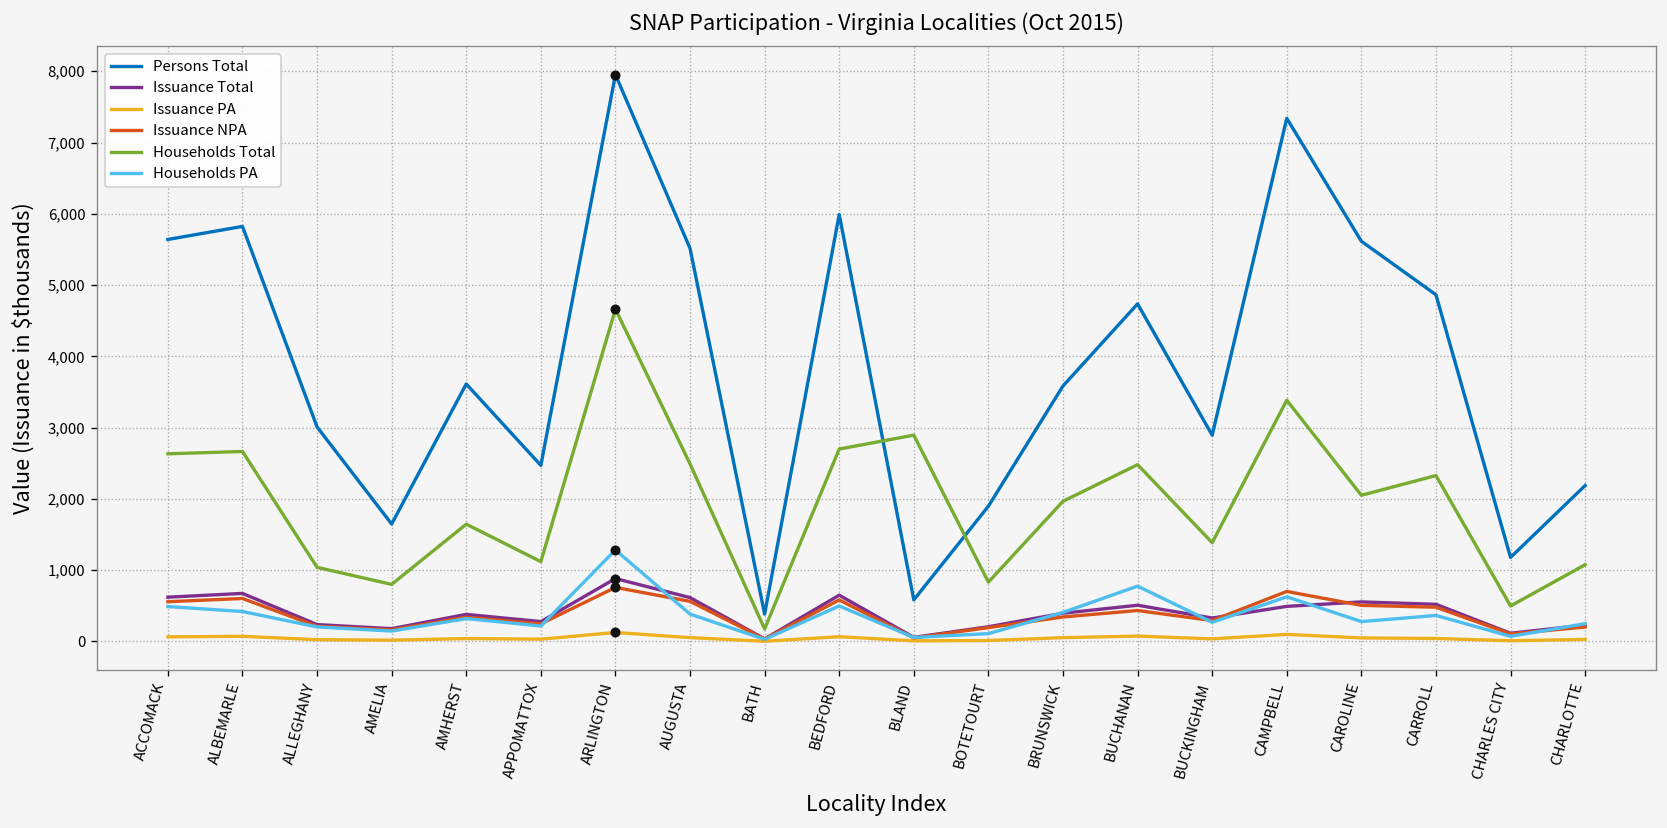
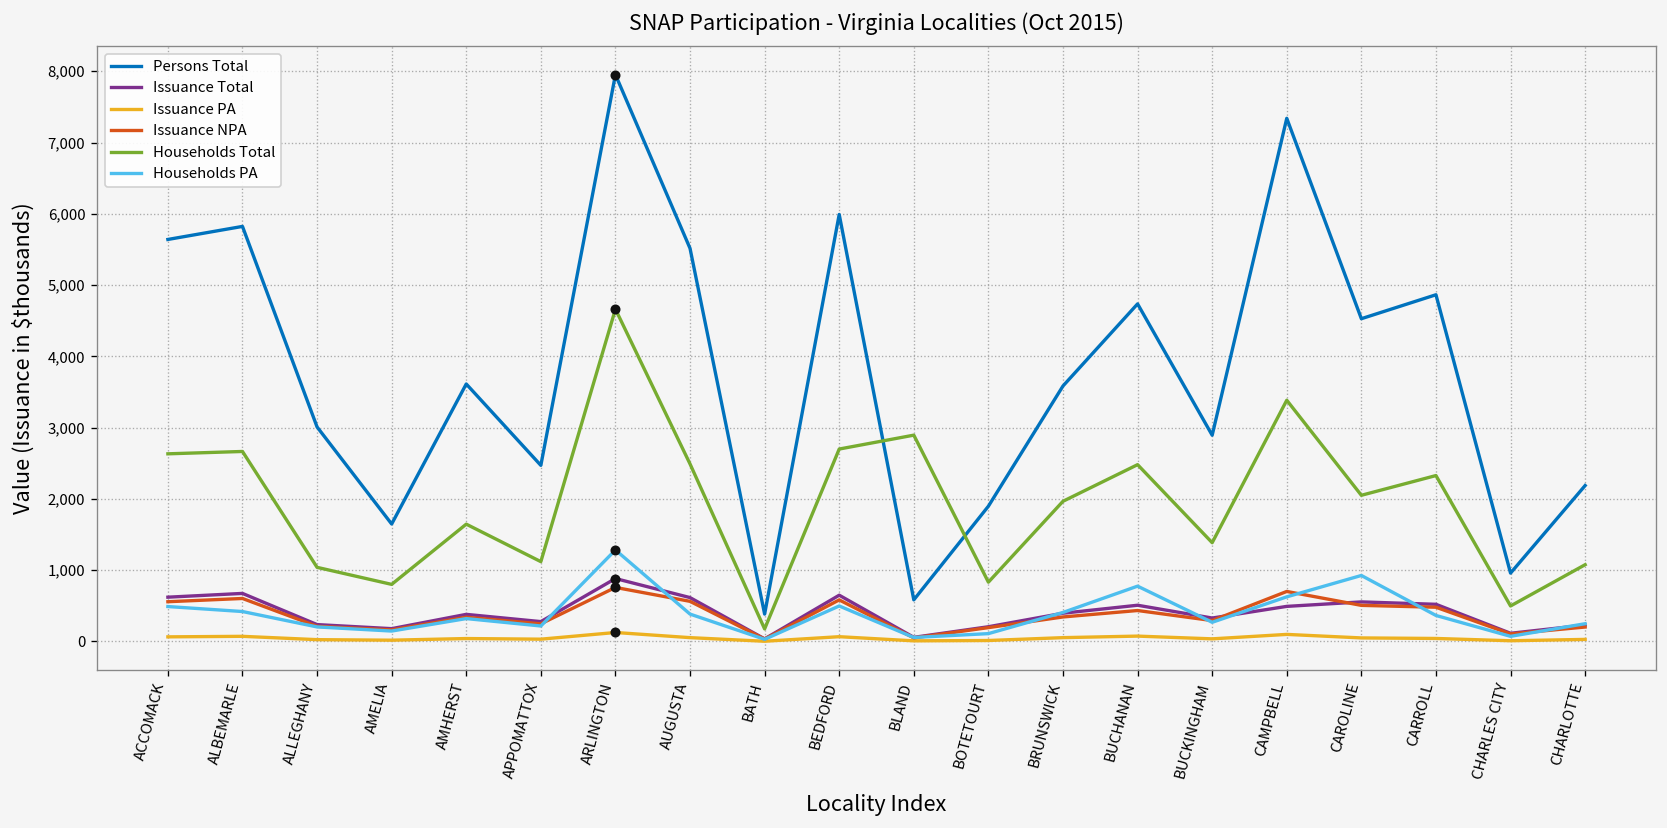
  {
    "Persons Total": {
      "ACCOMACK": "5,600",
      "ALBEMARLE": "5,800",
      "ALLEGHANY": "3,000",
      "AMELIA": "1,600",
      "AMHERST": "3,600",
      "APPOMATTOX": "2,500",
      "AUGUSTA": "5,500",
      "BATH": "400",
      "BEDFORD": "6,000",
      "BLAND": "600",
      "BOTETOURT": "1,900",
      "BRUNSWICK": "3,600",
      "BUCHANAN": "4,700",
      "BUCKINGHAM": "2,900",
      "CAMPBELL": "7,300",
-     "CAROLINE": "5,600",
+     "CAROLINE": "4,500",
      "CARROLL": "4,900",
-     "CHARLES CITY": "1,200",
+     "CHARLES CITY": "1,000",
      "CHARLOTTE": "2,200"
    },
    "Issuance Total": {
      "ACCOMACK": "600",
      "ALBEMARLE": "700",
      "AUGUSTA": "600",
      "BEDFORD": "600",
      "BUCHANAN": "500",
      "CAMPBELL": "500",
      "CAROLINE": "600"
    },
    "Issuance PA": {
      "ACCOMACK": "100",
      "ALBEMARLE": "100",
      "ALLEGHANY": "0",
      "AMELIA": "0",
      "AMHERST": "0",
      "APPOMATTOX": "0",
      "AUGUSTA": "100",
      "BEDFORD": "100",
      "BOTETOURT": "0",
      "BRUNSWICK": "100",
      "BUCHANAN": "100",
      "BUCKINGHAM": "0",
      "CAMPBELL": "100",
      "CAROLINE": "0",
      "CARROLL": "0",
      "CHARLES CITY": "0",
      "CHARLOTTE": "0"
    },
    "Issuance NPA": {
      "ACCOMACK": "600",
      "ALBEMARLE": "600",
      "AUGUSTA": "600",
      "BEDFORD": "600",
      "BRUNSWICK": "300",
      "BUCHANAN": "400",
      "CAMPBELL": "700",
      "CAROLINE": "500"
    },
    "Households Total": {
      "ACCOMACK": "2,600",
      "ALBEMARLE": "2,700",
      "ALLEGHANY": "1,000",
      "AMELIA": "800",
      "AMHERST": "1,600",
      "APPOMATTOX": "1,100",
      "AUGUSTA": "2,500",
      "BATH": "200",
      "BEDFORD": "2,700",
      "BLAND": "2,900",
      "BOTETOURT": "800",
      "BRUNSWICK": "2,000",
      "BUCHANAN": "2,500",
      "BUCKINGHAM": "1,400",
      "CAMPBELL": "3,400",
      "CAROLINE": "2,100",
      "CARROLL": "2,300",
      "CHARLES CITY": "500",
      "CHARLOTTE": "1,100"
    },
    "Households PA": {
      "ACCOMACK": "500",
      "ALBEMARLE": "400",
      "AUGUSTA": "400",
      "BEDFORD": "500",
      "BOTETOURT": "100",
      "BUCHANAN": "800",
      "CAMPBELL": "600",
-     "CAROLINE": "300",
+     "CAROLINE": "900",
      "CARROLL": "400"
    }
  }
